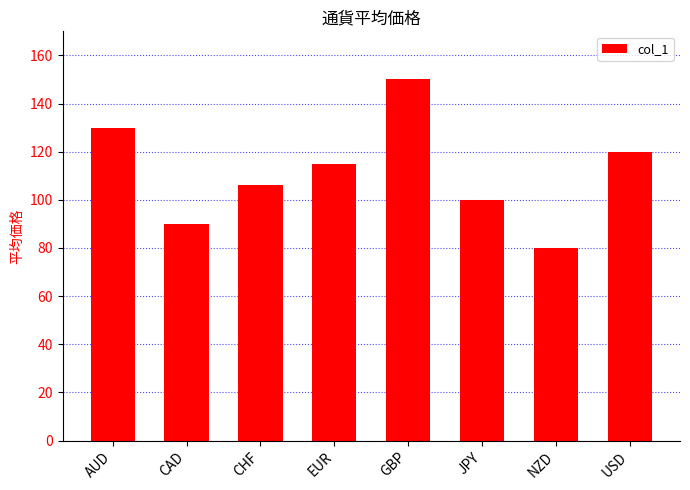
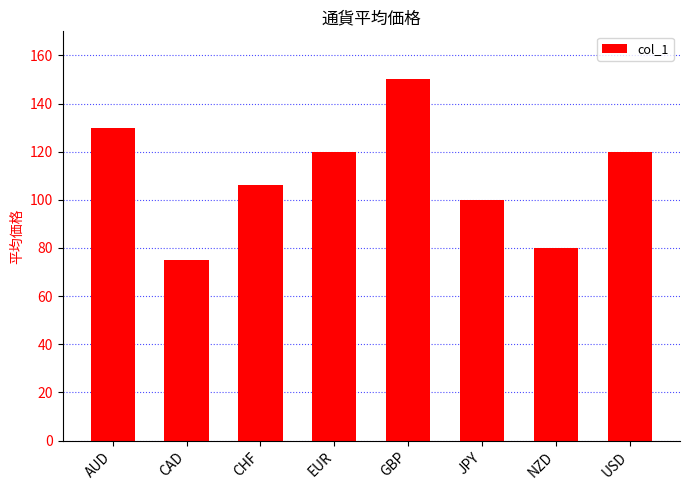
  {
    "AUD": 130,
-   "CAD": 90,
+   "CAD": 75,
    "CHF": 106,
-   "EUR": 115,
+   "EUR": 120,
    "GBP": 150,
    "JPY": 100,
    "NZD": 80,
    "USD": 120
  }
